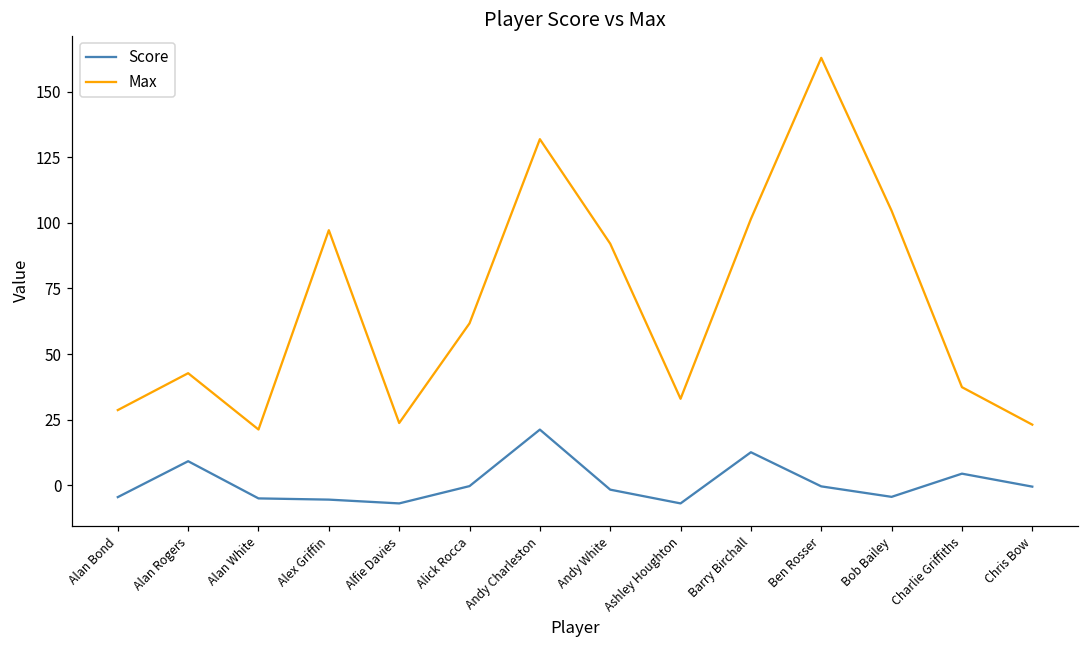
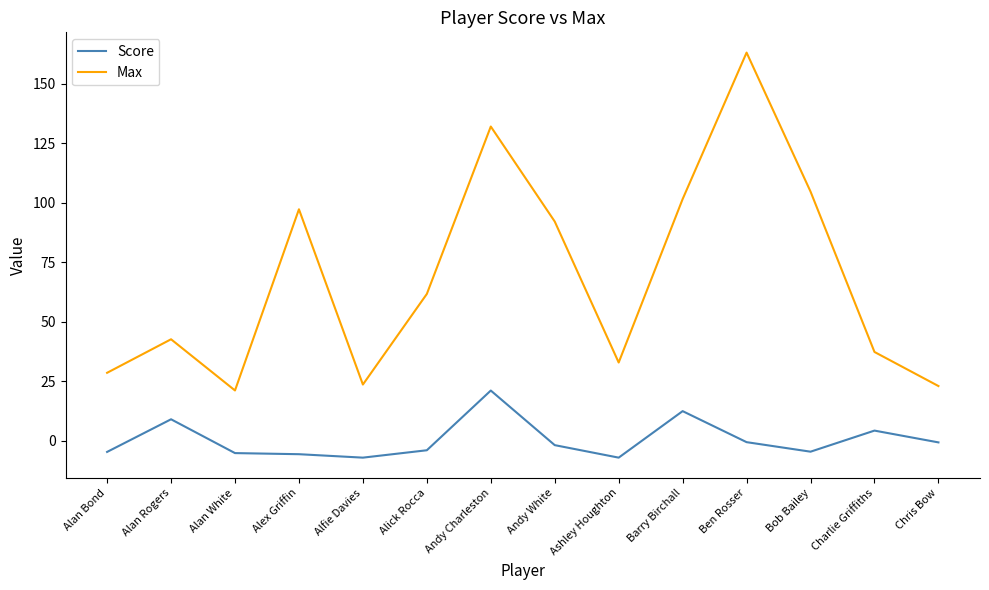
  {
    "Score": {
      "Alan Bond": -5,
      "Alan Rogers": 9,
      "Alan White": -5,
      "Alex Griffin": -6,
      "Alfie Davies": -7,
-     "Alick Rocca": 0,
+     "Alick Rocca": -4,
      "Andy Charleston": 21,
      "Andy White": -2,
      "Ashley Houghton": -7,
      "Barry Birchall": 13,
      "Ben Rosser": -1,
      "Bob Bailey": -5,
      "Charlie Griffiths": 4,
      "Chris Bow": -1
    },
    "Max": {
      "Alan Bond": 29,
      "Alan Rogers": 43,
      "Alan White": 21,
      "Alex Griffin": 97,
      "Alfie Davies": 24,
      "Alick Rocca": 62,
      "Andy Charleston": 132,
      "Andy White": 92,
      "Ashley Houghton": 33,
      "Barry Birchall": 102,
      "Ben Rosser": 163,
      "Bob Bailey": 105,
      "Charlie Griffiths": 37,
      "Chris Bow": 23
    }
  }
